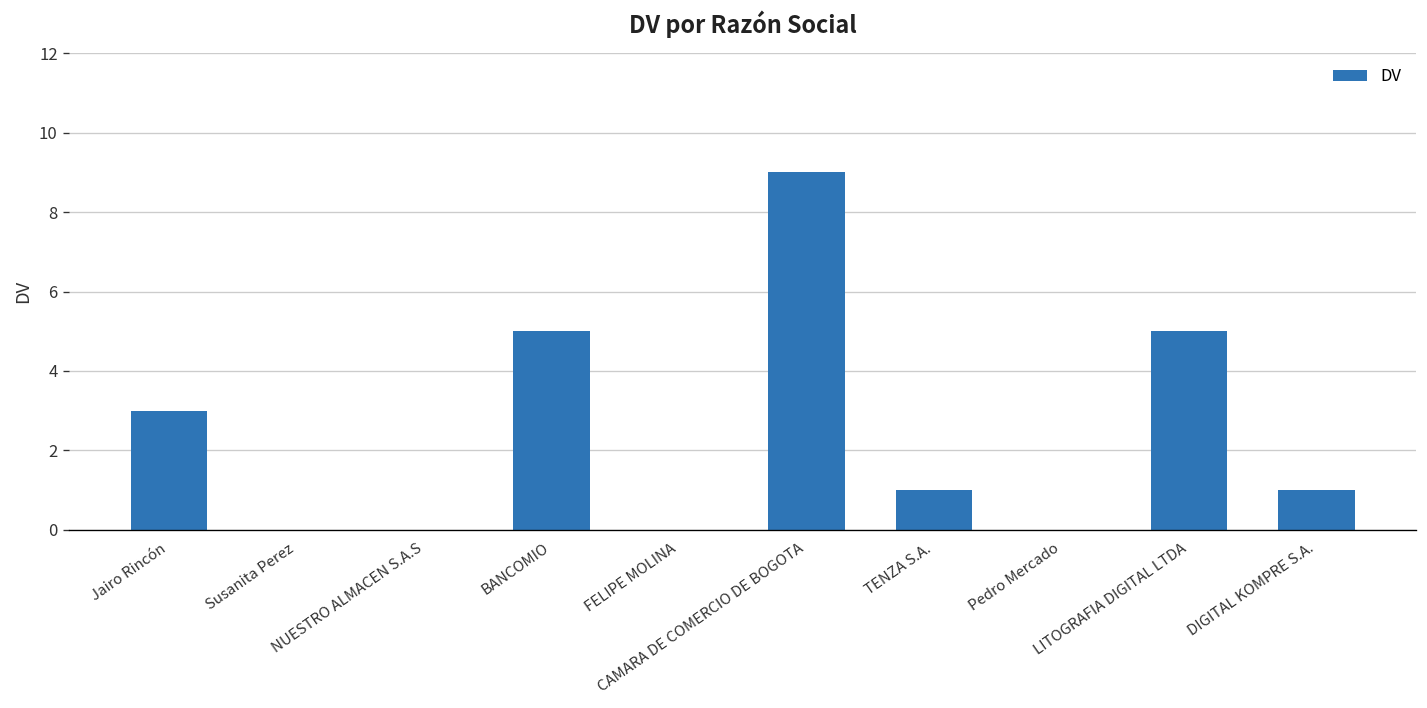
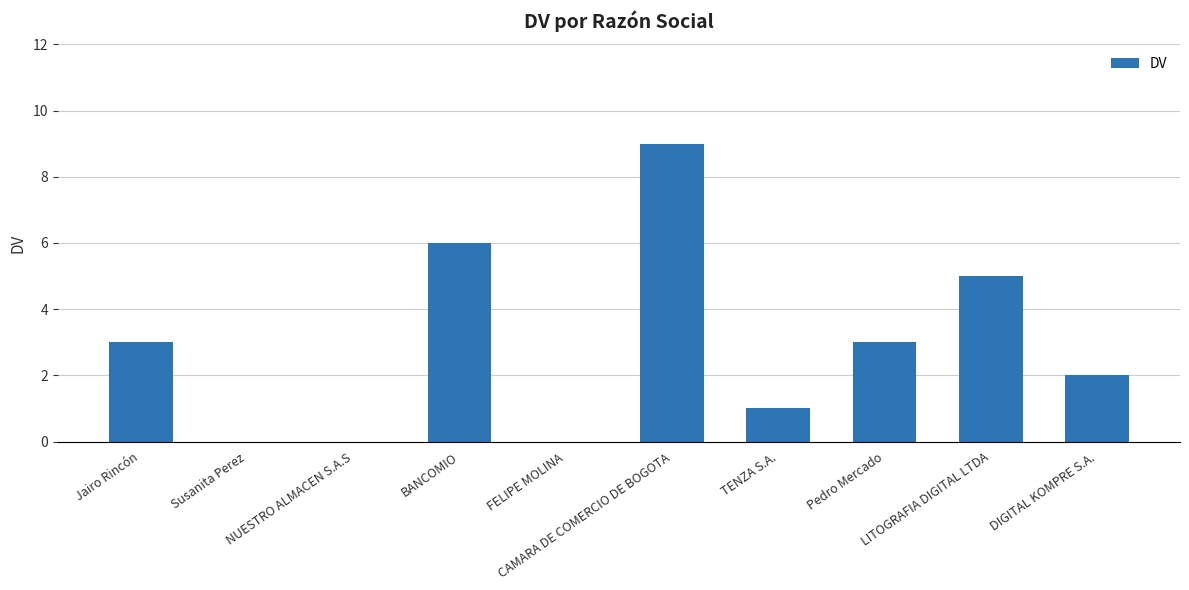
  {
    "Jairo Rincón": 3,
    "Susanita Perez": 0,
    "NUESTRO ALMACEN S.A.S": 0,
-   "BANCOMIO": 5,
+   "BANCOMIO": 6,
    "FELIPE MOLINA": 0,
    "CAMARA DE COMERCIO DE BOGOTA": 9,
    "TENZA S.A.": 1,
-   "Pedro Mercado": 0,
+   "Pedro Mercado": 3,
    "LITOGRAFIA DIGITAL LTDA": 5,
-   "DIGITAL KOMPRE S.A.": 1
+   "DIGITAL KOMPRE S.A.": 2
  }
